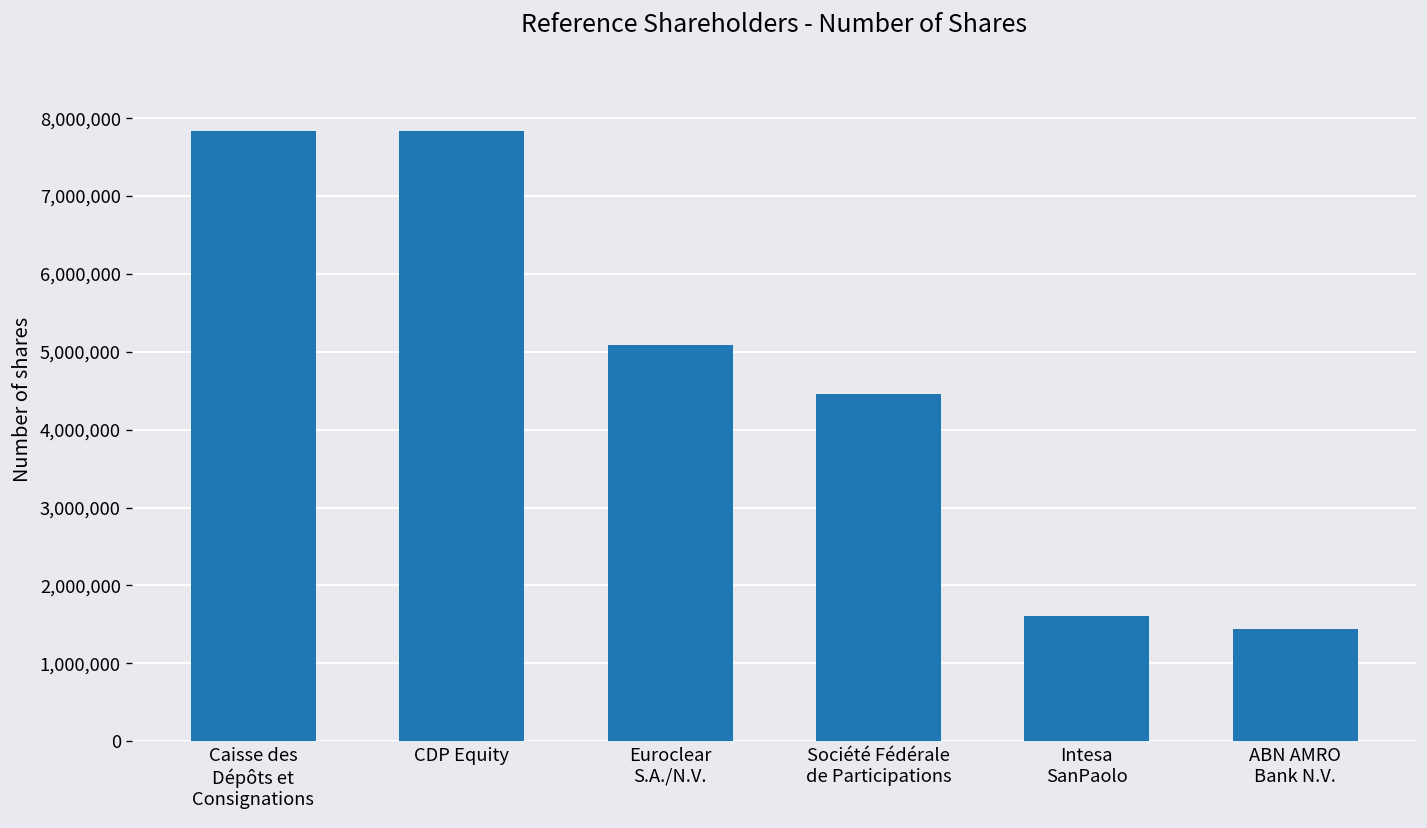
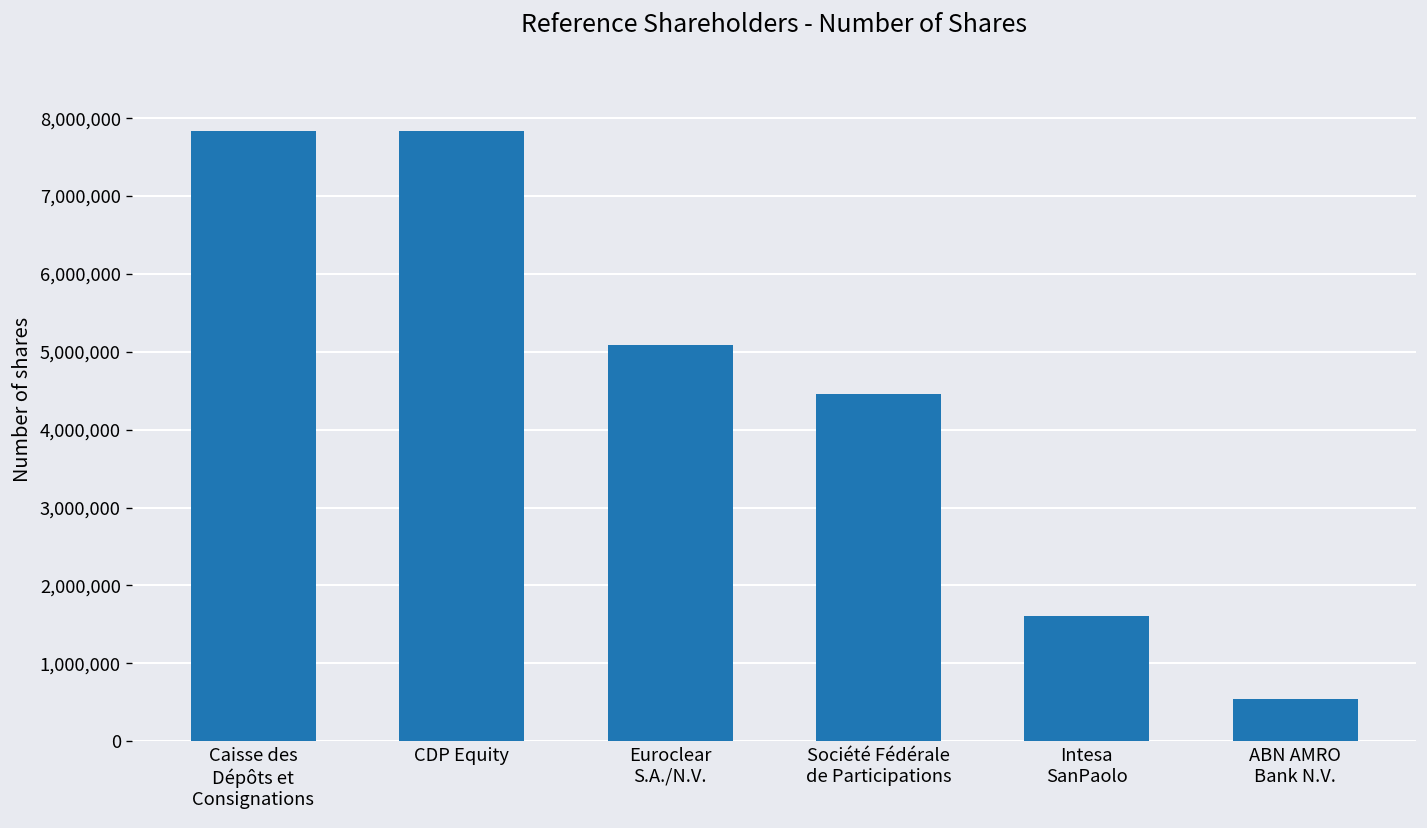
  {
    "Caisse des Dépôts et Consignations": "7,800,000",
    "CDP Equity": "7,800,000",
    "Euroclear S.A./N.V.": "5,100,000",
    "Société Fédérale de Participations": "4,500,000",
    "Intesa SanPaolo": "1,600,000",
-   "ABN AMRO Bank N.V.": "1,400,000"
+   "ABN AMRO Bank N.V.": "500,000"
  }
